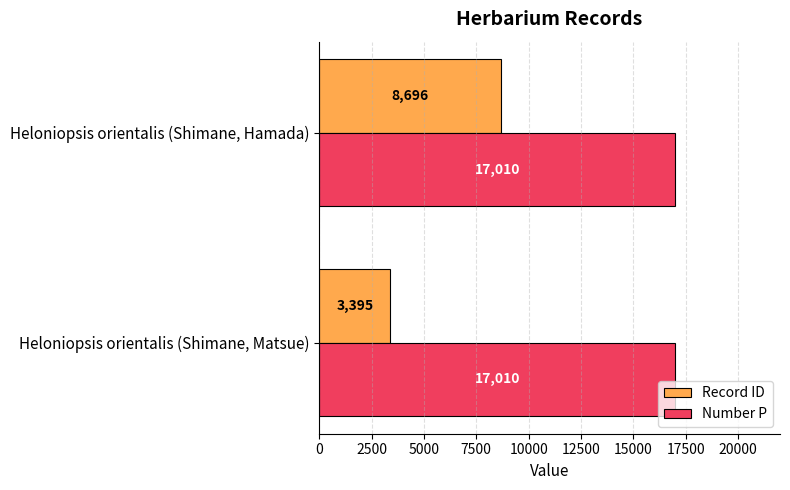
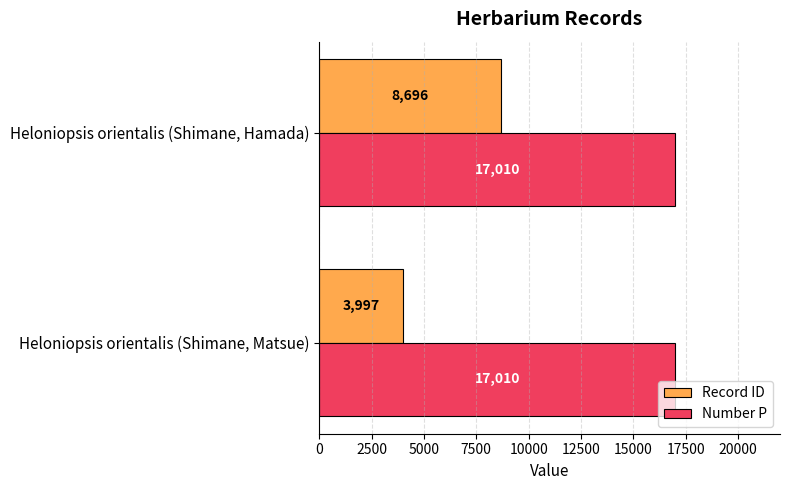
  {
    "Record ID": {
      "Heloniopsis orientalis (Shimane, Hamada)": "8,696",
-     "Heloniopsis orientalis (Shimane, Matsue)": "3,395"
+     "Heloniopsis orientalis (Shimane, Matsue)": "3,997"
    },
    "Number P": {
      "Heloniopsis orientalis (Shimane, Hamada)": "17,010",
      "Heloniopsis orientalis (Shimane, Matsue)": "17,010"
    }
  }
